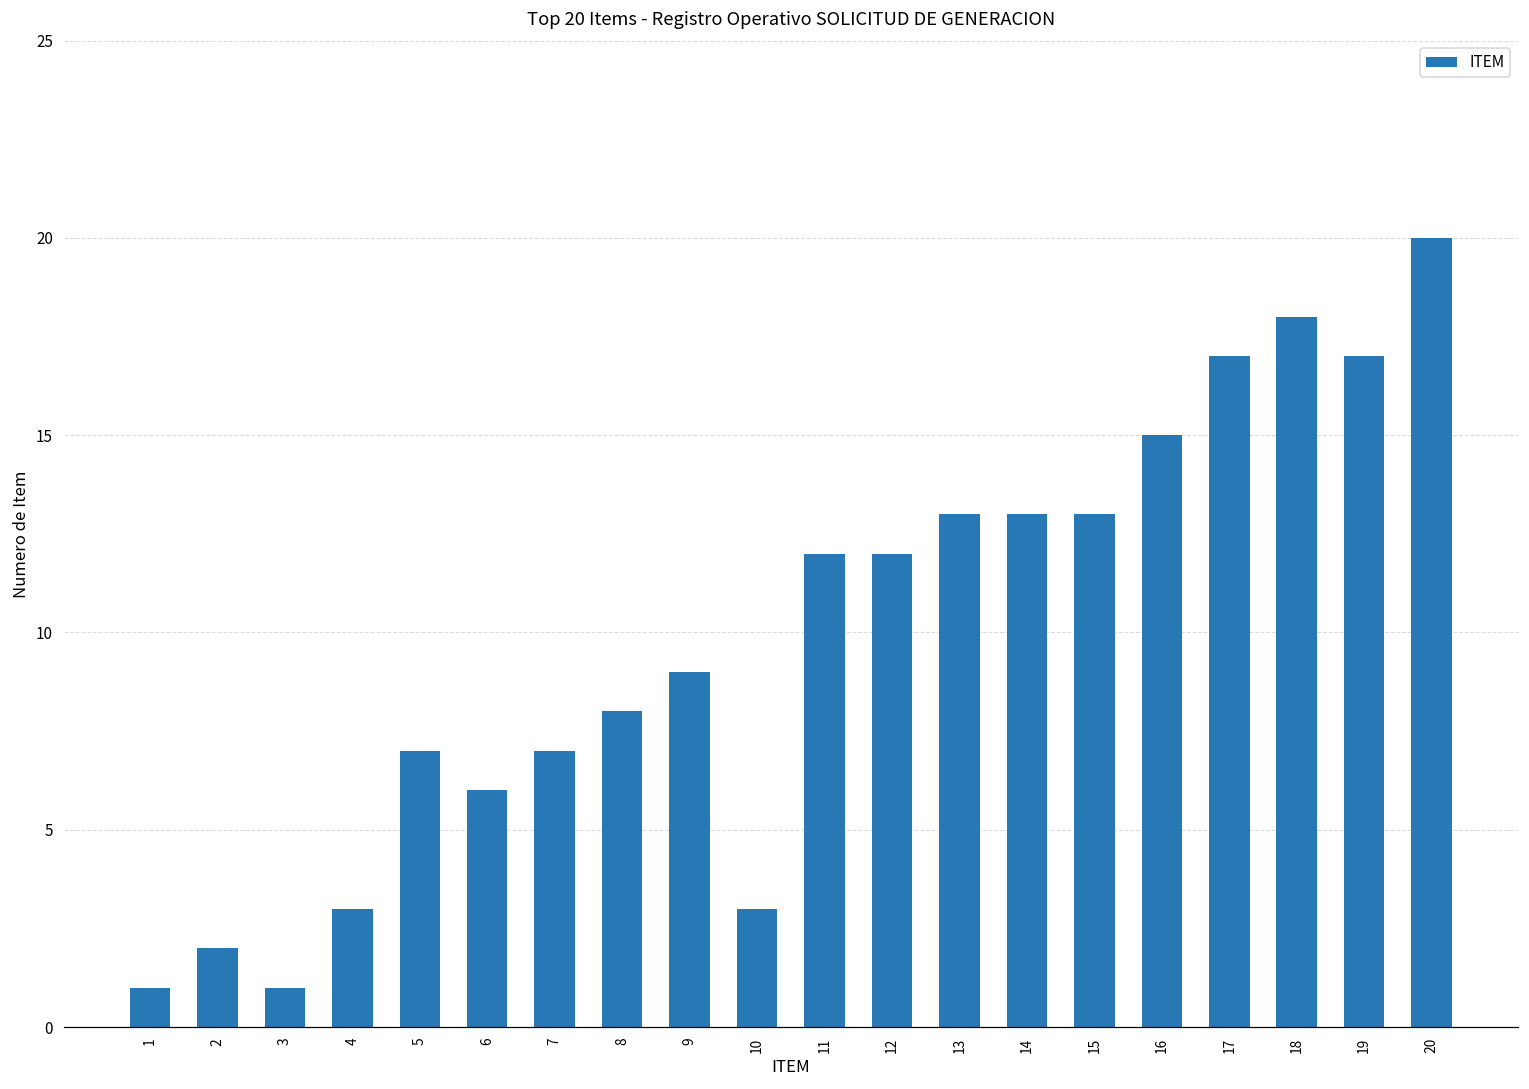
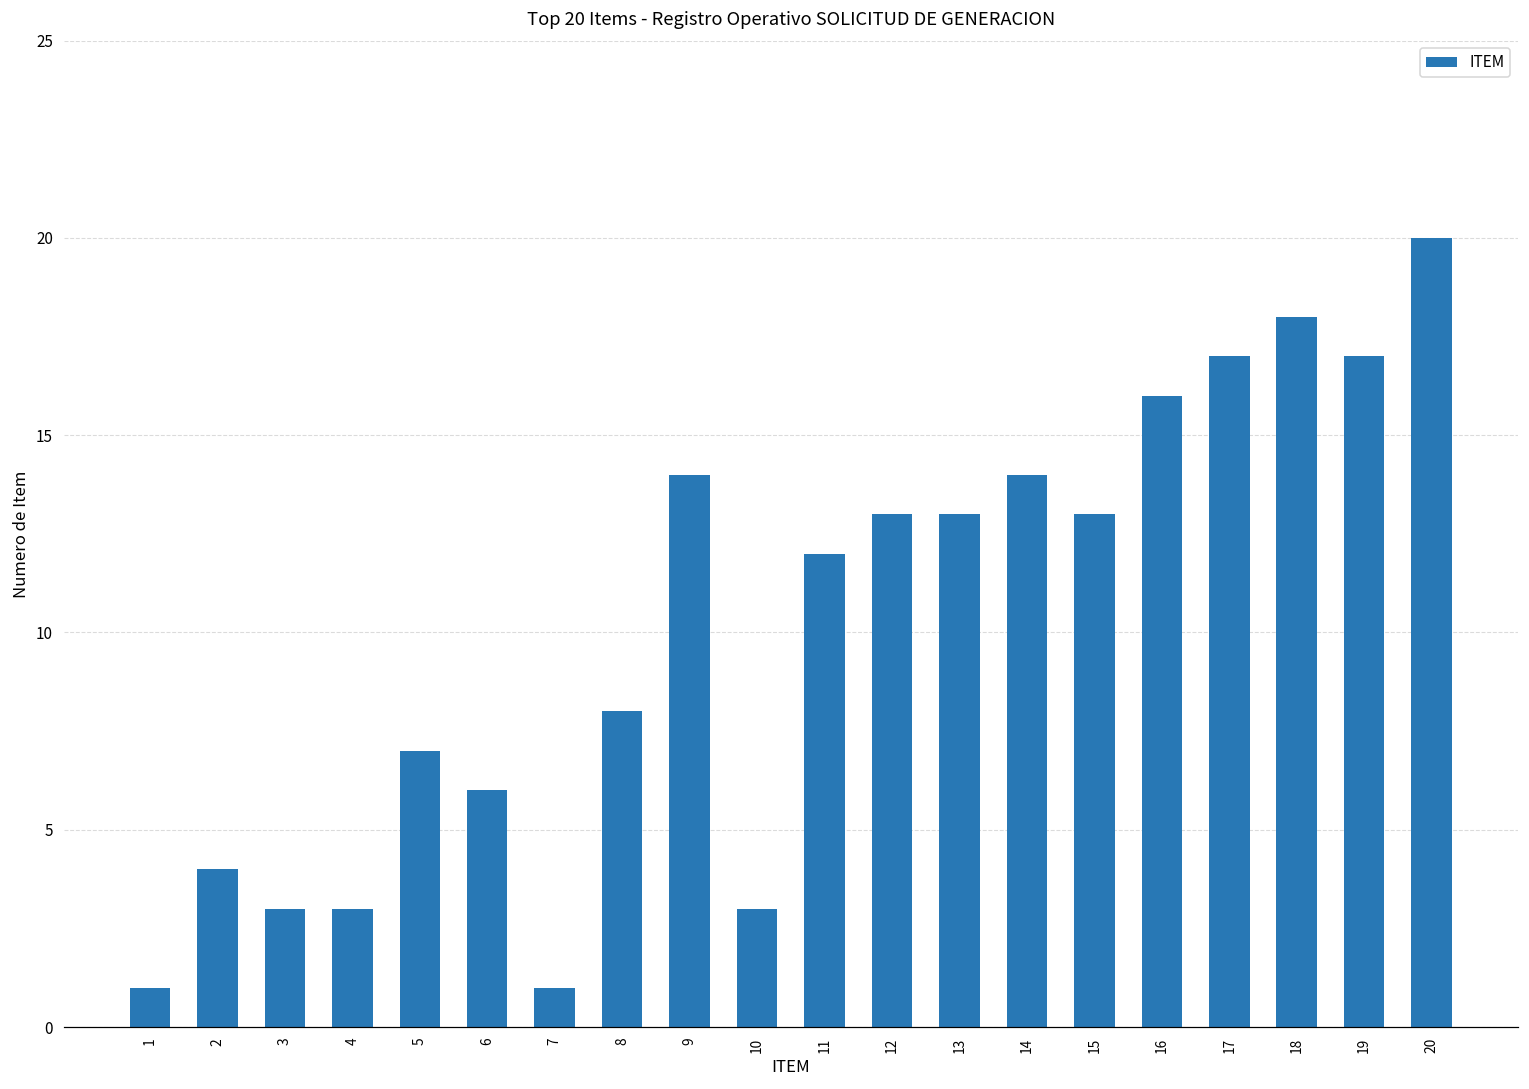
  {
    "1": 1,
-   "2": 2,
-   "3": 1,
+   "2": 4,
+   "3": 3,
    "4": 3,
    "5": 7,
    "6": 6,
-   "7": 7,
+   "7": 1,
    "8": 8,
-   "9": 9,
+   "9": 14,
    "10": 3,
    "11": 12,
-   "12": 12,
+   "12": 13,
    "13": 13,
-   "14": 13,
+   "14": 14,
    "15": 13,
-   "16": 15,
+   "16": 16,
    "17": 17,
    "18": 18,
    "19": 17,
    "20": 20
  }
